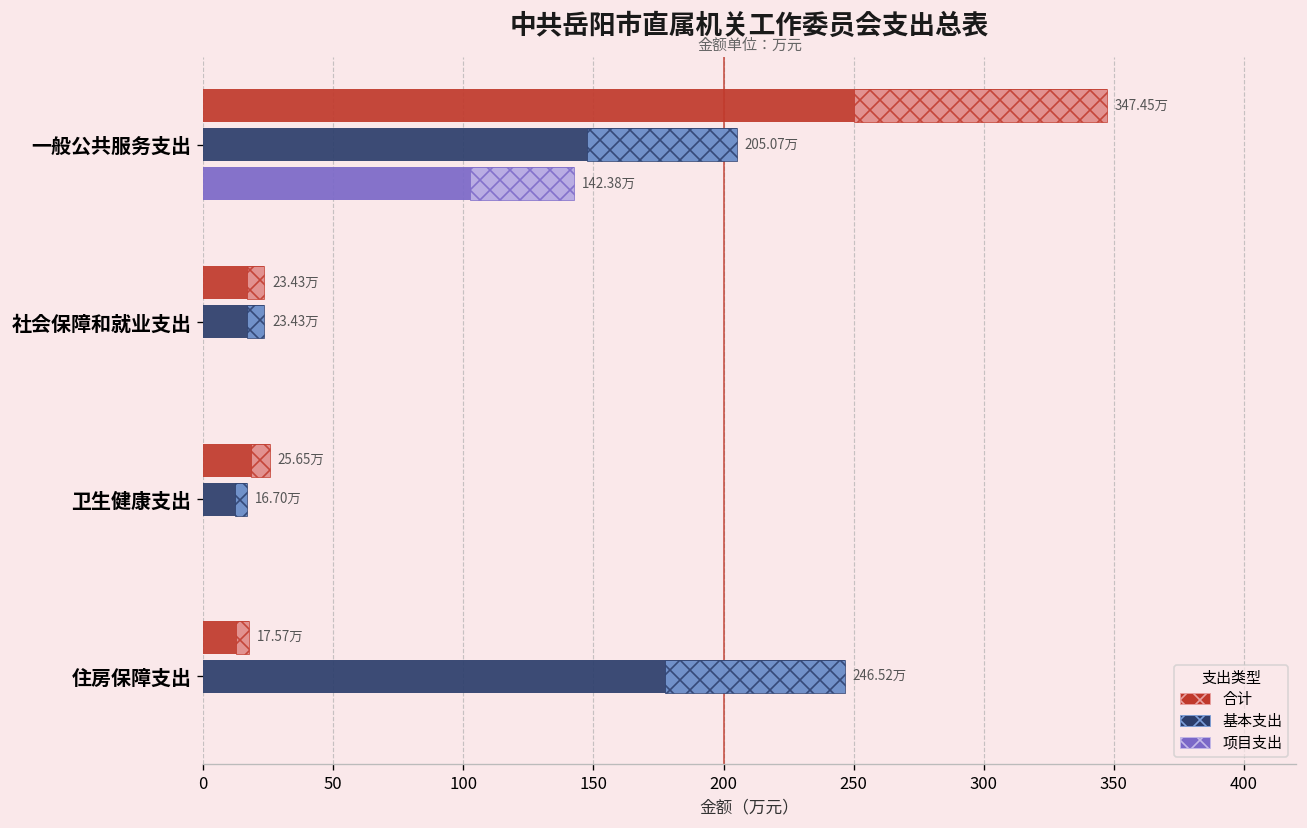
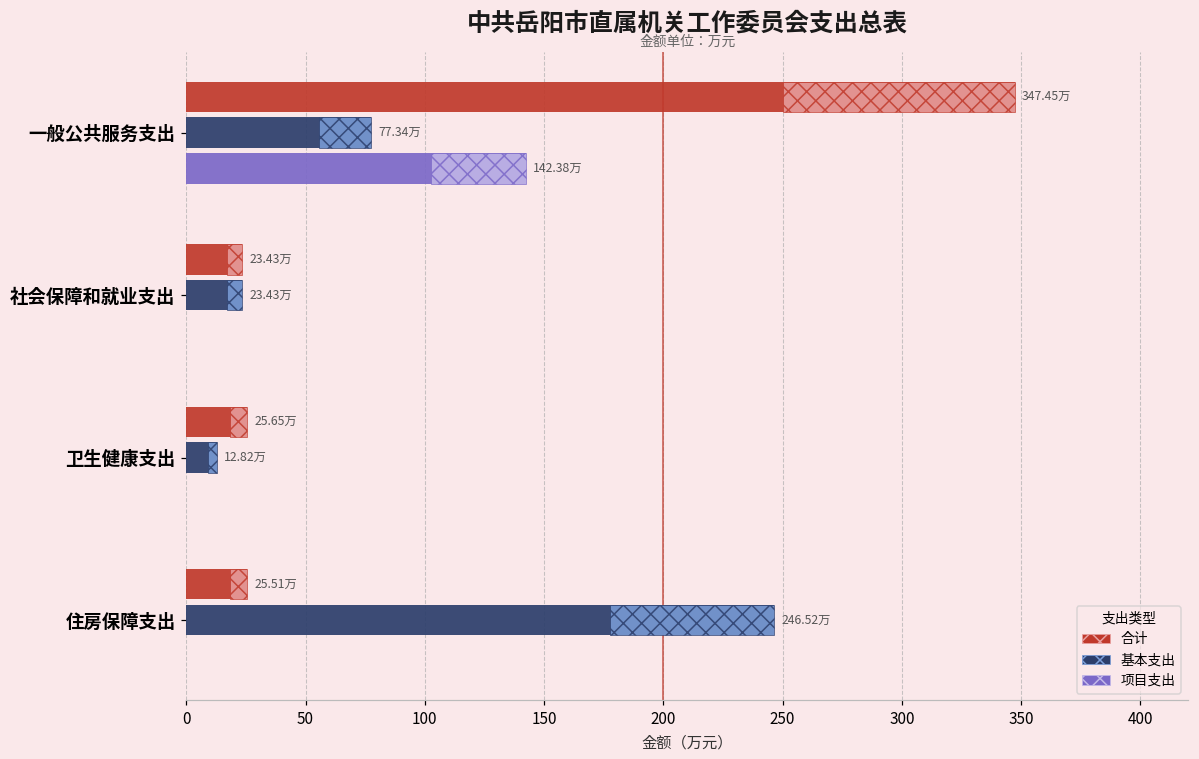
  {
    "合计": {
      "一般公共服务支出": "347.45万",
      "社会保障和就业支出": "23.43万",
      "卫生健康支出": "25.65万",
-     "住房保障支出": "17.57万"
+     "住房保障支出": "25.51万"
    },
    "基本支出": {
-     "一般公共服务支出": "205.07万",
+     "一般公共服务支出": "77.34万",
      "社会保障和就业支出": "23.43万",
-     "卫生健康支出": "16.70万",
+     "卫生健康支出": "12.82万",
      "住房保障支出": "246.52万"
    }
  }
